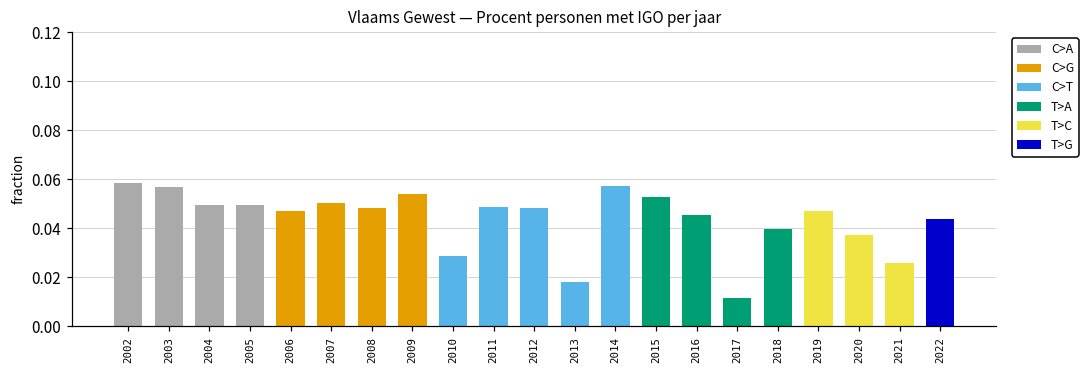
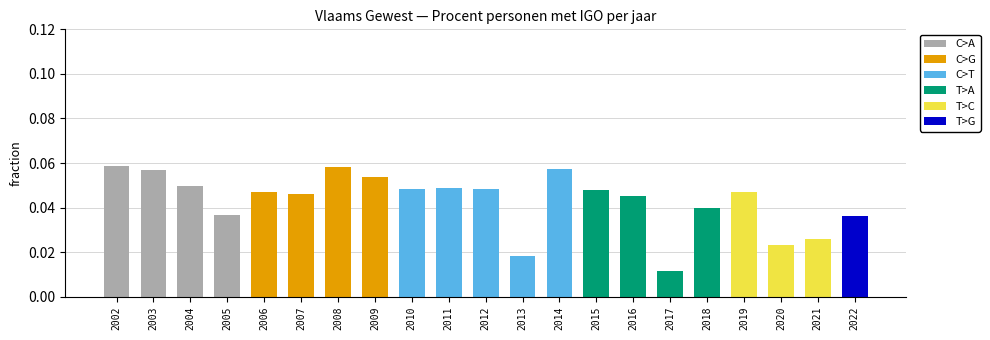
  {
    "2002": 0.059,
    "2003": 0.057,
    "2004": 0.050,
-   "2005": 0.050,
+   "2005": 0.037,
    "2006": 0.047,
-   "2007": 0.051,
-   "2008": 0.048,
+   "2007": 0.046,
+   "2008": 0.058,
    "2009": 0.054,
-   "2010": 0.029,
+   "2010": 0.049,
    "2011": 0.049,
    "2012": 0.048,
    "2013": 0.018,
    "2014": 0.057,
-   "2015": 0.053,
+   "2015": 0.048,
    "2016": 0.045,
    "2017": 0.012,
    "2018": 0.040,
    "2019": 0.047,
-   "2020": 0.037,
+   "2020": 0.023,
    "2021": 0.026,
-   "2022": 0.044
+   "2022": 0.036
  }
